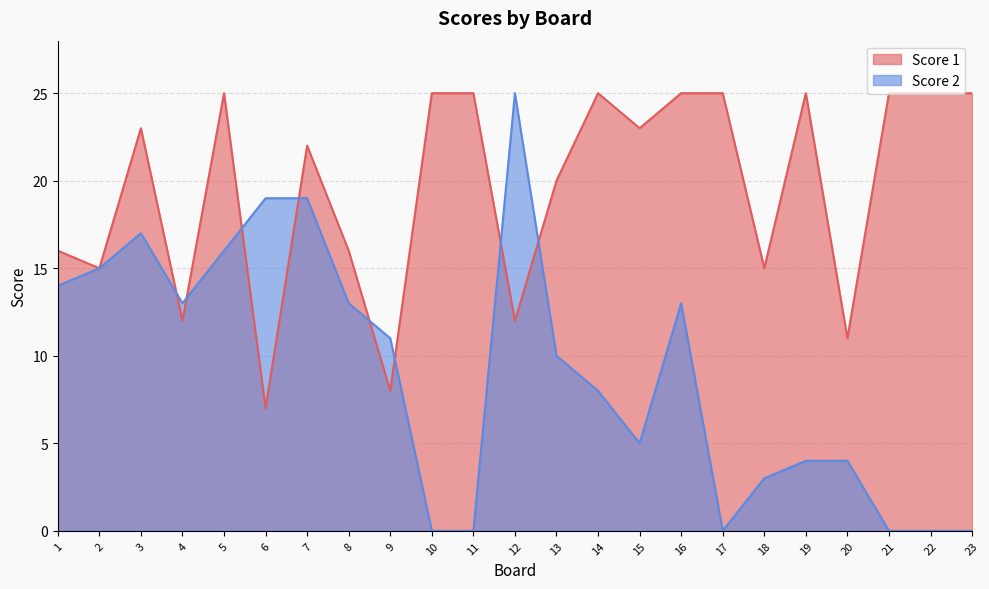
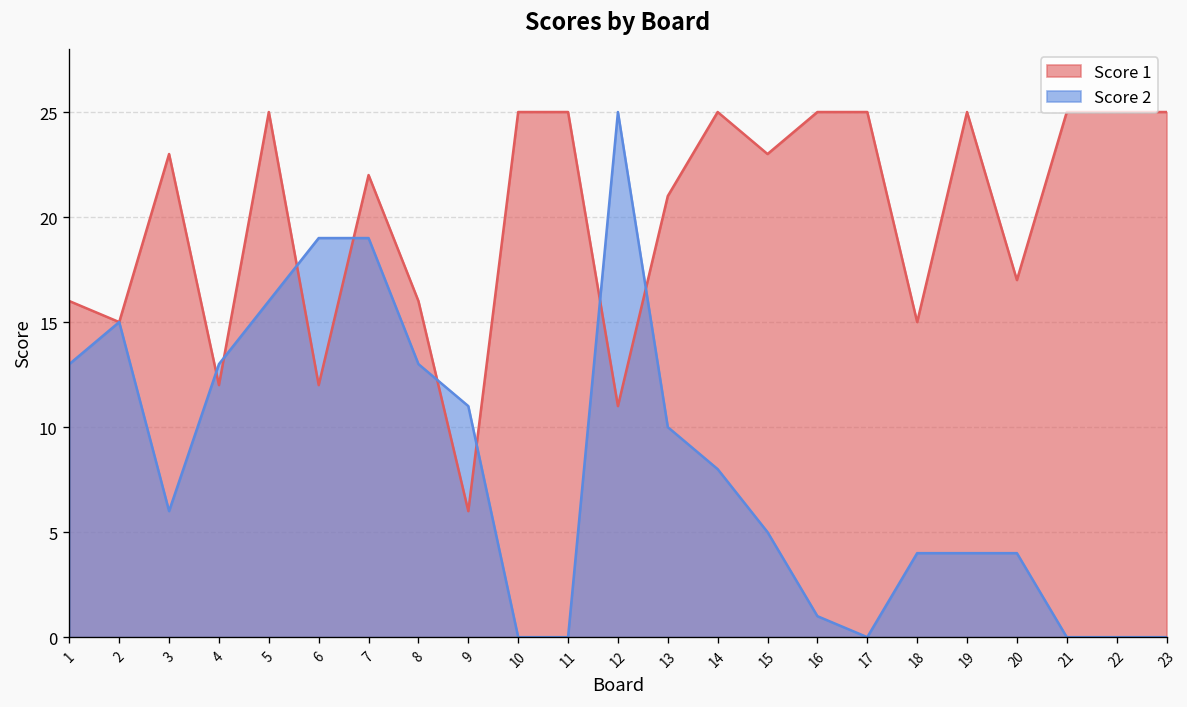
  {
    "Score 1": {
      "1": 16,
      "3": 23,
      "4": 12,
      "5": 25,
-     "6": 7,
+     "6": 12,
      "7": 22,
      "8": 16,
-     "9": 8,
+     "9": 6,
      "10": 25,
      "11": 25,
-     "12": 12,
-     "13": 20,
+     "12": 11,
+     "13": 21,
      "14": 25,
      "15": 23,
      "16": 25,
      "17": 25,
      "18": 15,
      "19": 25,
-     "20": 11,
+     "20": 17,
      "23": 25
    },
    "Score 2": {
-     "1": 14,
-     "3": 17,
+     "1": 13,
+     "3": 6,
      "4": 13,
      "5": 16,
      "6": 19,
      "7": 19,
      "8": 13,
      "9": 11,
      "10": 0,
      "11": 0,
      "12": 25,
      "13": 10,
      "14": 8,
      "15": 5,
-     "16": 13,
+     "16": 1,
      "17": 0,
-     "18": 3,
+     "18": 4,
      "19": 4,
      "20": 4,
      "21": 0,
      "22": 0,
      "23": 0
    }
  }
